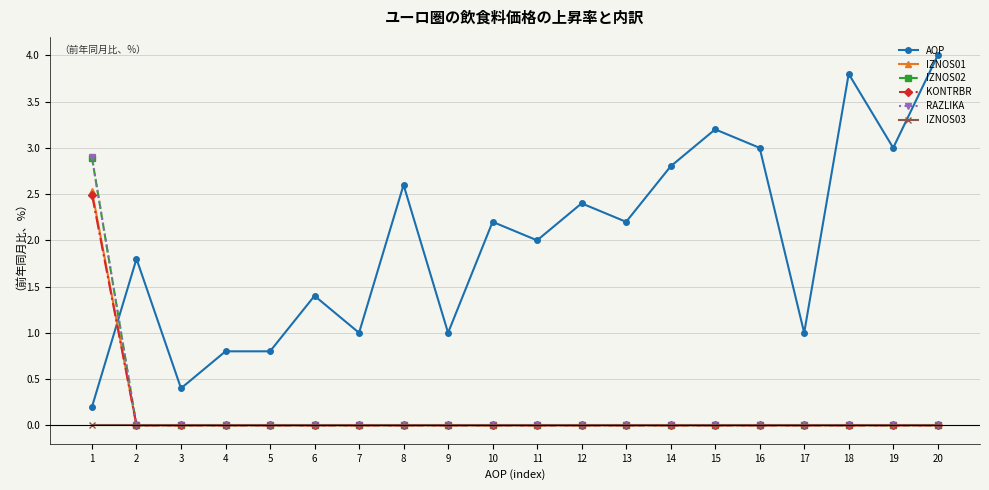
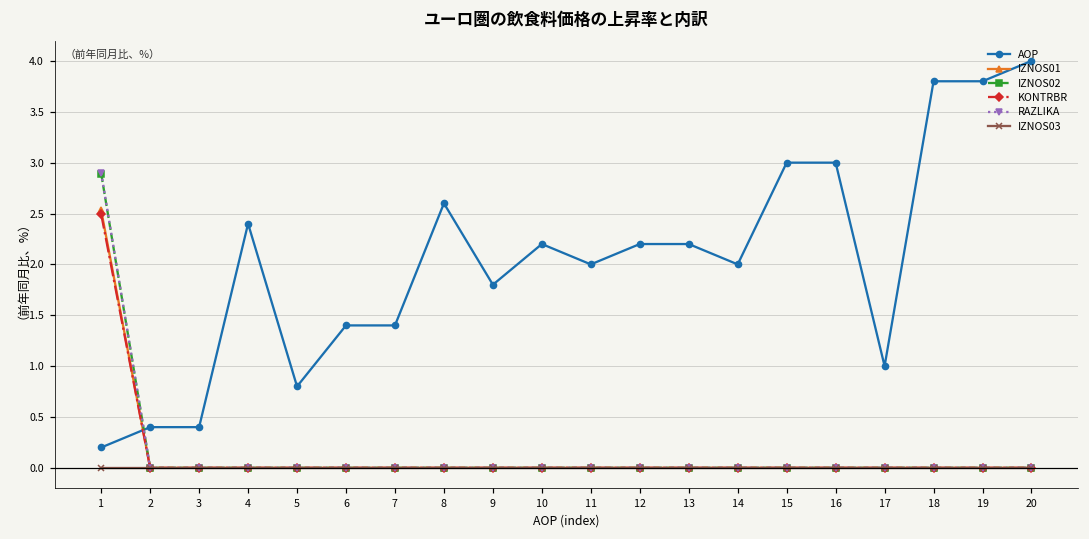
  {
    "AOP": {
      "1": 0.2,
-     "2": 1.8,
+     "2": 0.4,
      "3": 0.4,
-     "4": 0.8,
+     "4": 2.4,
      "5": 0.8,
      "6": 1.4,
-     "7": 1.0,
+     "7": 1.4,
      "8": 2.6,
-     "9": 1.0,
+     "9": 1.8,
      "10": 2.2,
      "11": 2.0,
-     "12": 2.4,
+     "12": 2.2,
      "13": 2.2,
-     "14": 2.8,
-     "15": 3.2,
+     "14": 2.0,
+     "15": 3.0,
      "16": 3.0,
      "17": 1.0,
      "18": 3.8,
-     "19": 3.0,
+     "19": 3.8,
      "20": 4.0
    },
    "IZNOS01": {
      "1": 2.5
    },
    "KONTRBR": {
      "1": 2.5
    },
    "IZNOS03": {
      "1": 0.0
    }
  }
